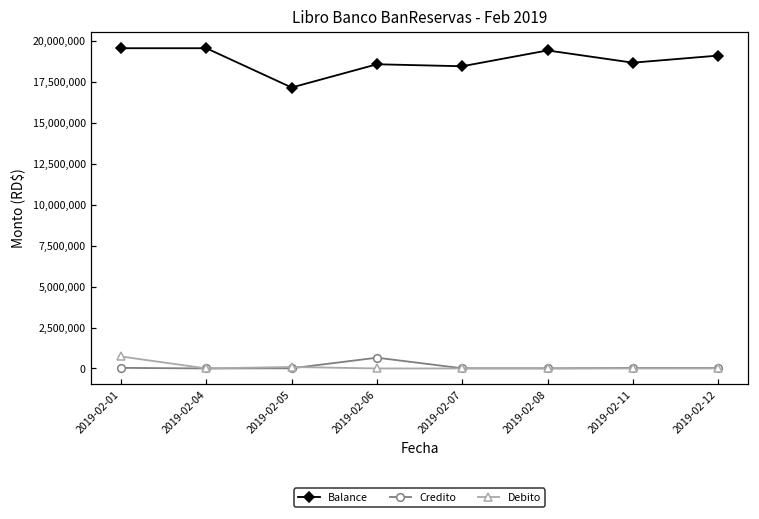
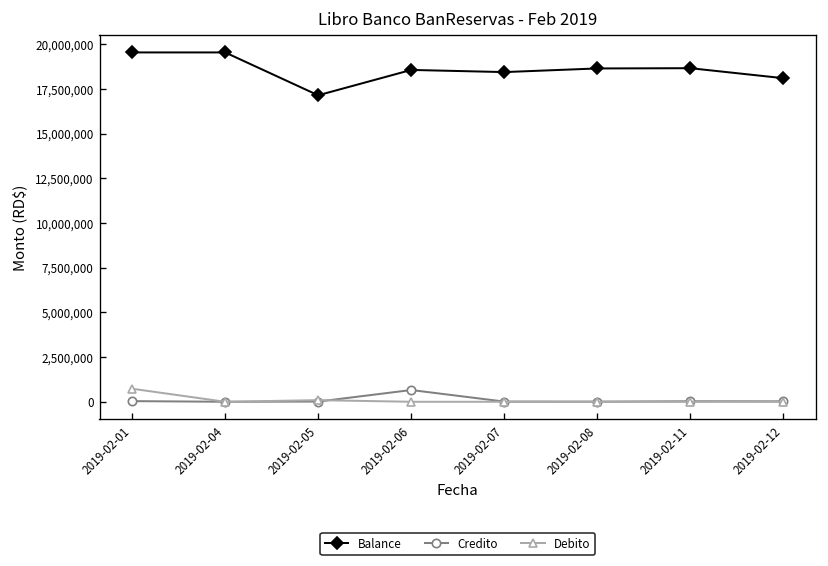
  {
    "Balance": {
      "2019-02-01": "19,600,000",
      "2019-02-04": "19,600,000",
      "2019-02-05": "17,200,000",
      "2019-02-06": "18,600,000",
      "2019-02-07": "18,500,000",
-     "2019-02-08": "19,400,000",
+     "2019-02-08": "18,700,000",
      "2019-02-11": "18,700,000",
-     "2019-02-12": "19,100,000"
+     "2019-02-12": "18,100,000"
    },
    "Credito": {
      "2019-02-01": "0",
      "2019-02-06": "700,000"
    },
    "Debito": {
      "2019-02-01": "700,000",
      "2019-02-06": "0"
    }
  }
